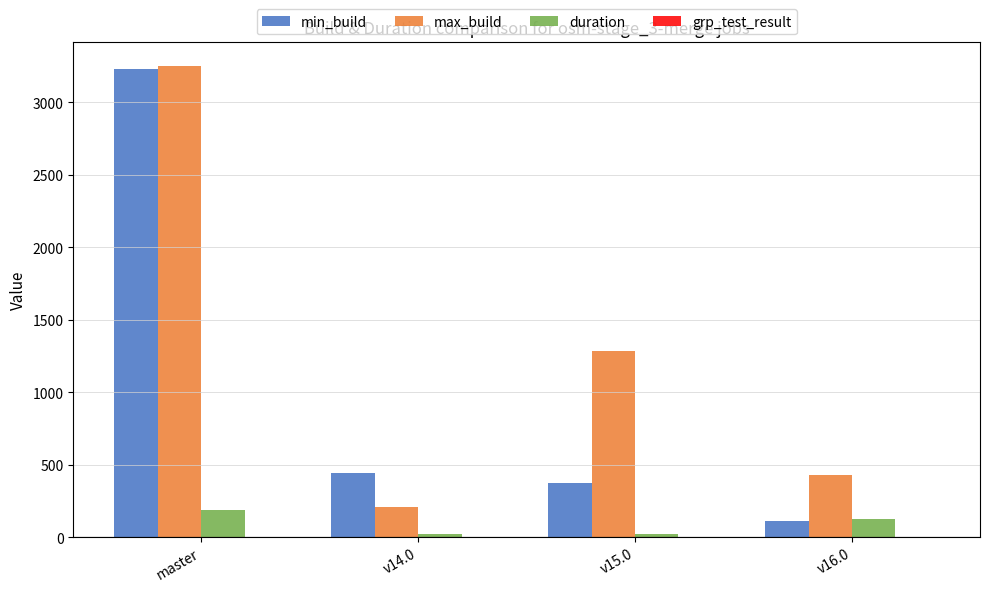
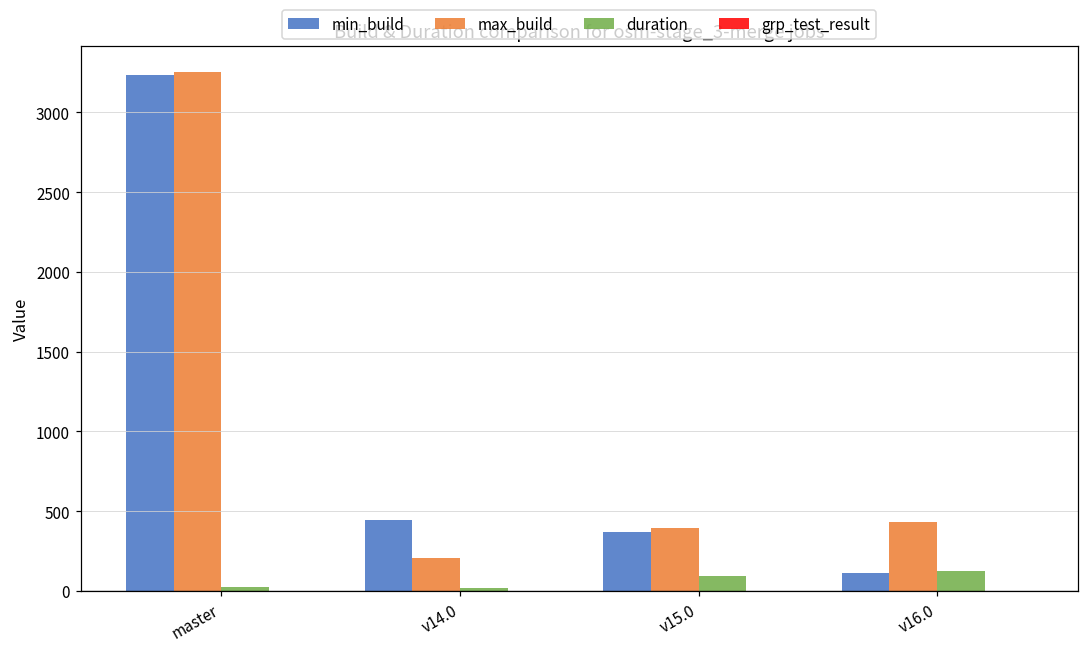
  {
    "min_build": {
      "master": 3230,
      "v14.0": 440,
      "v15.0": 370,
      "v16.0": 110
    },
    "max_build": {
      "master": 3250,
      "v14.0": 210,
-     "v15.0": 1280,
+     "v15.0": 390,
      "v16.0": 430
    },
    "duration": {
-     "master": 190,
+     "master": 20,
      "v14.0": 20,
-     "v15.0": 20,
+     "v15.0": 100,
      "v16.0": 120
    }
  }
